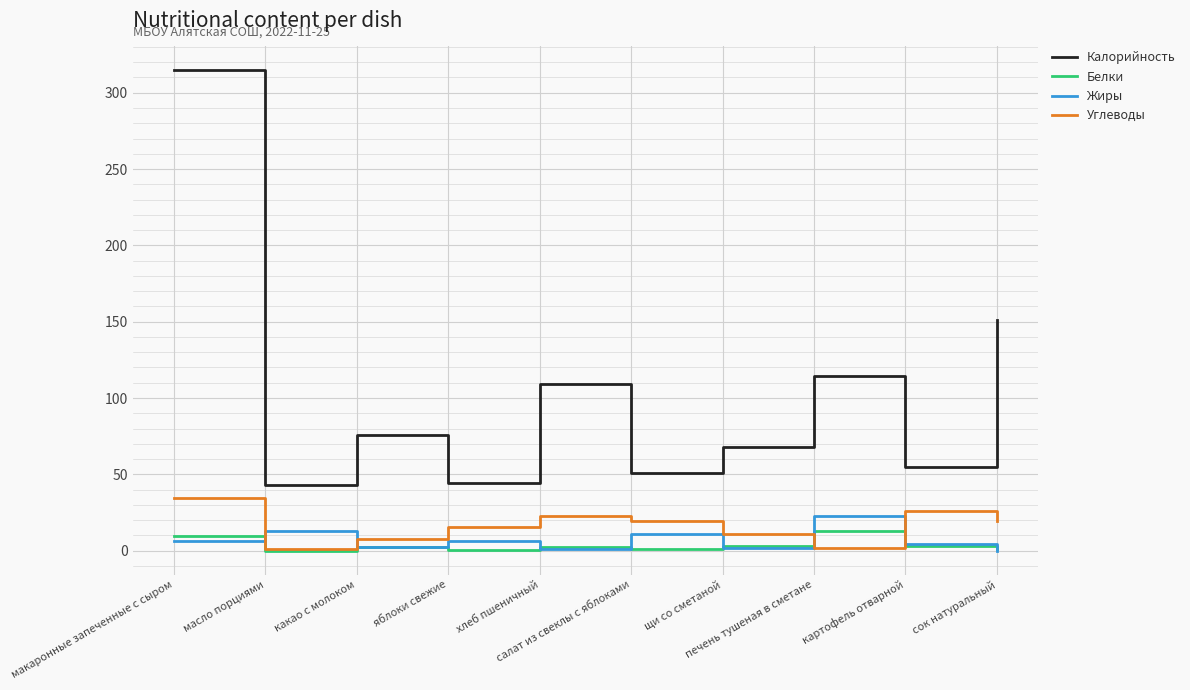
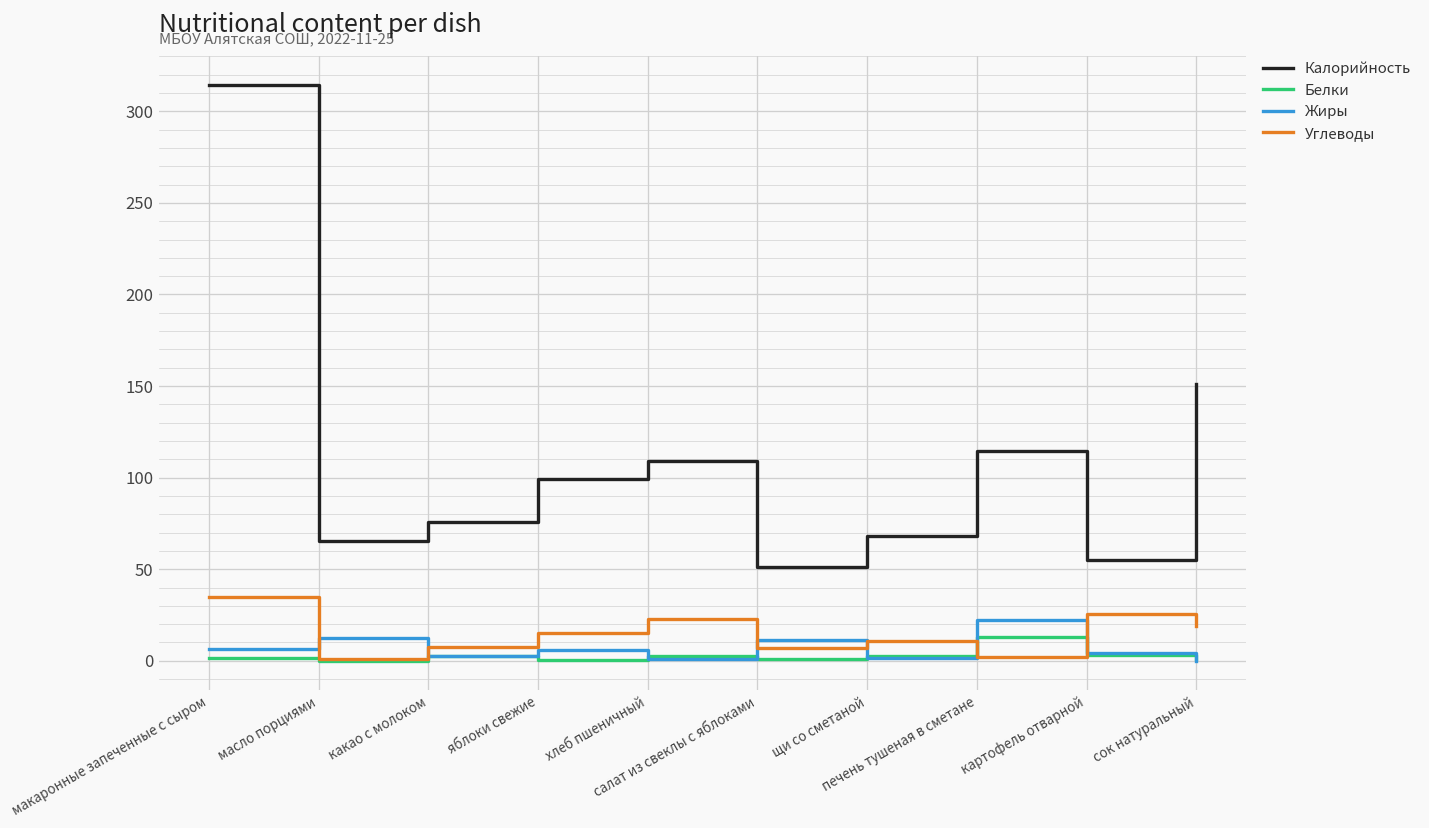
  {
    "Калорийность": {
      "макаронные запеченные с сыром": 315,
-     "масло порциями": 43,
+     "масло порциями": 65,
      "какао с молоком": 76,
-     "яблоки свежие": 44,
+     "яблоки свежие": 100,
      "хлеб пшеничный": 109,
      "салат из свеклы с яблоками": 51,
      "щи со сметаной": 68,
      "печень тушеная в сметане": 115,
      "картофель отварной": 55,
      "сок натуральный": 151
    },
    "Белки": {
-     "макаронные запеченные с сыром": 9,
+     "макаронные запеченные с сыром": 1,
      "яблоки свежие": 0,
      "салат из свеклы с яблоками": 1,
      "печень тушеная в сметане": 13
    },
    "Жиры": {
      "макаронные запеченные с сыром": 6,
      "масло порциями": 13,
      "яблоки свежие": 6,
      "салат из свеклы с яблоками": 11,
      "печень тушеная в сметане": 23
    },
    "Углеводы": {
      "макаронные запеченные с сыром": 35,
      "какао с молоком": 8,
      "яблоки свежие": 15,
      "хлеб пшеничный": 23,
-     "салат из свеклы с яблоками": 19,
+     "салат из свеклы с яблоками": 7,
      "щи со сметаной": 11,
      "печень тушеная в сметане": 2,
      "картофель отварной": 26,
      "сок натуральный": 19
    }
  }
